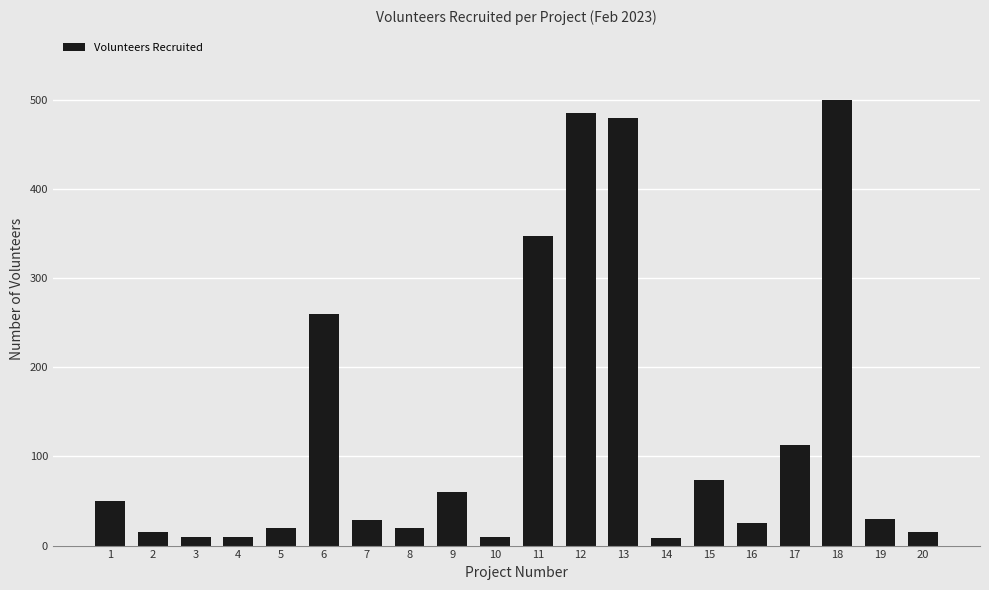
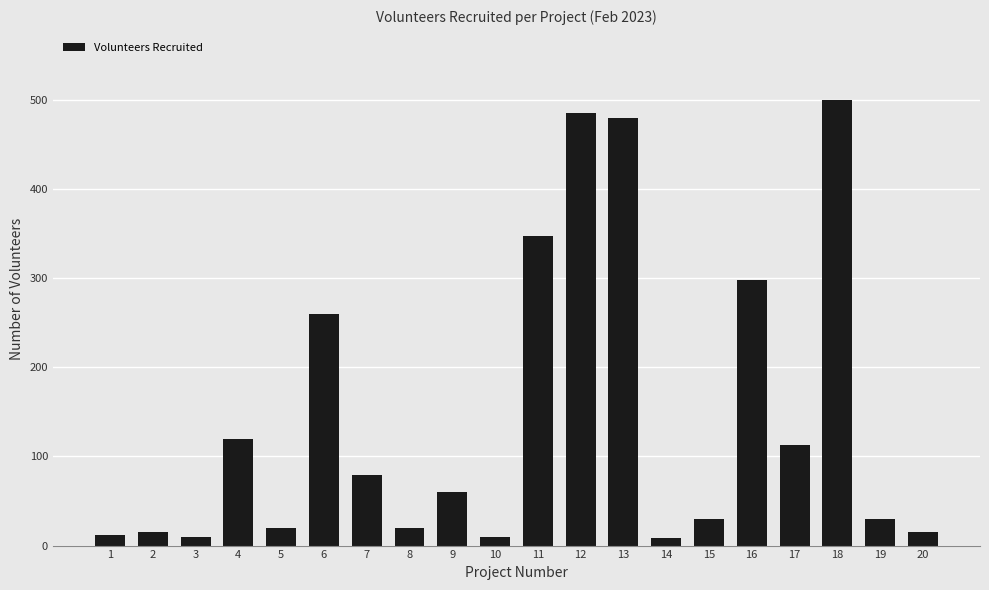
  {
-   "1": 50,
+   "1": 10,
    "2": 20,
    "3": 10,
-   "4": 10,
+   "4": 120,
    "5": 20,
    "6": 260,
-   "7": 30,
+   "7": 80,
    "8": 20,
    "9": 60,
    "10": 10,
    "11": 350,
    "12": 490,
    "13": 480,
    "14": 10,
-   "15": 70,
-   "16": 30,
+   "15": 30,
+   "16": 300,
    "17": 110,
    "18": 500,
    "19": 30,
    "20": 20
  }
